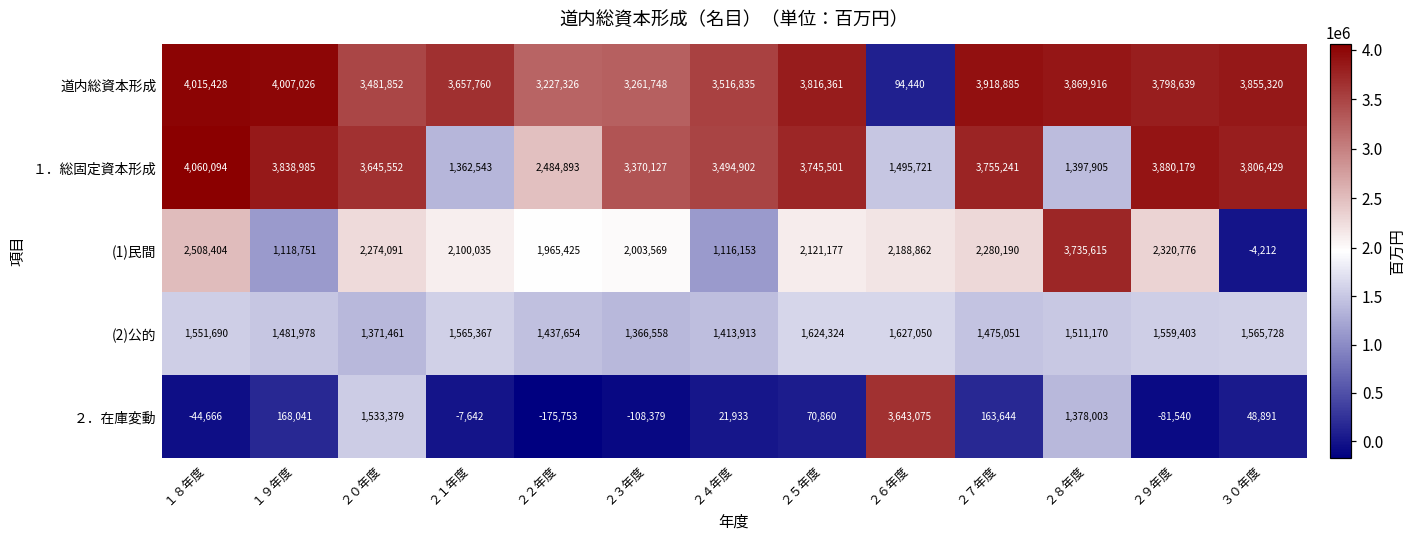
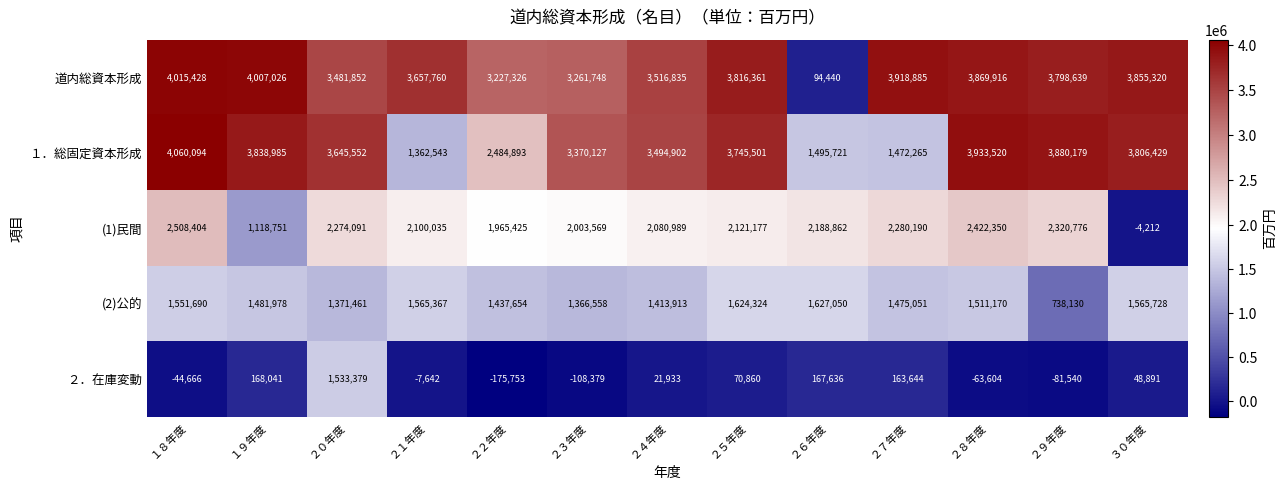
  {
    "道内総資本形成": {
      "１８年度": "4,015,428",
      "１９年度": "4,007,026",
      "２０年度": "3,481,852",
      "２１年度": "3,657,760",
      "２２年度": "3,227,326",
      "２３年度": "3,261,748",
      "２４年度": "3,516,835",
      "２５年度": "3,816,361",
      "２６年度": "94,440",
      "２７年度": "3,918,885",
      "２８年度": "3,869,916",
      "２９年度": "3,798,639",
      "３０年度": "3,855,320"
    },
    "１．総固定資本形成": {
      "１８年度": "4,060,094",
      "１９年度": "3,838,985",
      "２０年度": "3,645,552",
      "２１年度": "1,362,543",
      "２２年度": "2,484,893",
      "２３年度": "3,370,127",
      "２４年度": "3,494,902",
      "２５年度": "3,745,501",
      "２６年度": "1,495,721",
-     "２７年度": "3,755,241",
-     "２８年度": "1,397,905",
+     "２７年度": "1,472,265",
+     "２８年度": "3,933,520",
      "２９年度": "3,880,179",
      "３０年度": "3,806,429"
    },
    "(1)民間": {
      "１８年度": "2,508,404",
      "１９年度": "1,118,751",
      "２０年度": "2,274,091",
      "２１年度": "2,100,035",
      "２２年度": "1,965,425",
      "２３年度": "2,003,569",
-     "２４年度": "1,116,153",
+     "２４年度": "2,080,989",
      "２５年度": "2,121,177",
      "２６年度": "2,188,862",
      "２７年度": "2,280,190",
-     "２８年度": "3,735,615",
+     "２８年度": "2,422,350",
      "２９年度": "2,320,776",
      "３０年度": "-4,212"
    },
    "(2)公的": {
      "１８年度": "1,551,690",
      "１９年度": "1,481,978",
      "２０年度": "1,371,461",
      "２１年度": "1,565,367",
      "２２年度": "1,437,654",
      "２３年度": "1,366,558",
      "２４年度": "1,413,913",
      "２５年度": "1,624,324",
      "２６年度": "1,627,050",
      "２７年度": "1,475,051",
      "２８年度": "1,511,170",
-     "２９年度": "1,559,403",
+     "２９年度": "738,130",
      "３０年度": "1,565,728"
    },
    "２．在庫変動": {
      "１８年度": "-44,666",
      "１９年度": "168,041",
      "２０年度": "1,533,379",
      "２１年度": "-7,642",
      "２２年度": "-175,753",
      "２３年度": "-108,379",
      "２４年度": "21,933",
      "２５年度": "70,860",
-     "２６年度": "3,643,075",
+     "２６年度": "167,636",
      "２７年度": "163,644",
-     "２８年度": "1,378,003",
+     "２８年度": "-63,604",
      "２９年度": "-81,540",
      "３０年度": "48,891"
    }
  }
